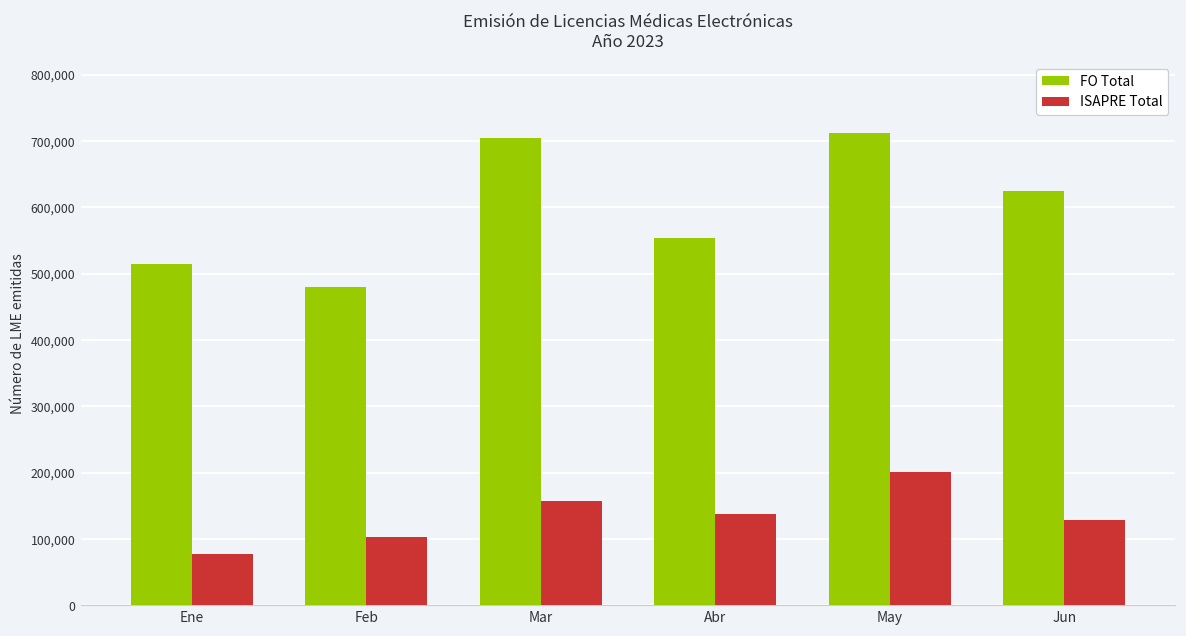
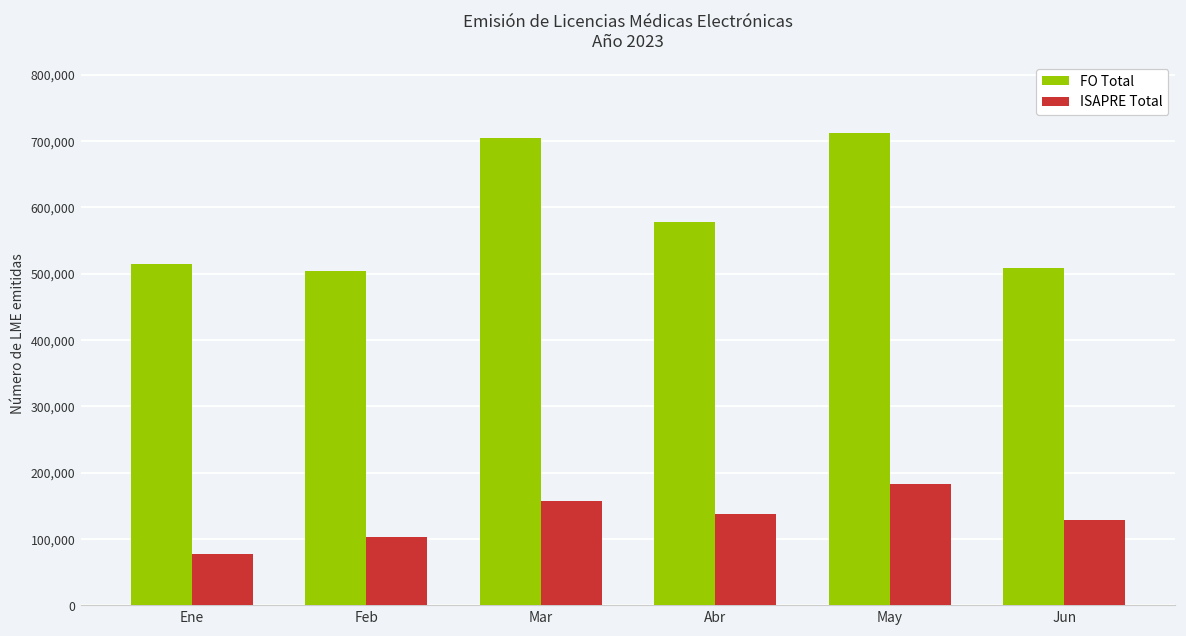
  {
    "FO Total": {
      "Ene": "510,000",
-     "Feb": "480,000",
+     "Feb": "500,000",
      "Mar": "710,000",
-     "Abr": "550,000",
+     "Abr": "580,000",
      "May": "710,000",
-     "Jun": "620,000"
+     "Jun": "510,000"
    },
    "ISAPRE Total": {
      "Ene": "80,000",
      "Feb": "100,000",
      "Mar": "160,000",
      "Abr": "140,000",
-     "May": "200,000",
+     "May": "180,000",
      "Jun": "130,000"
    }
  }
